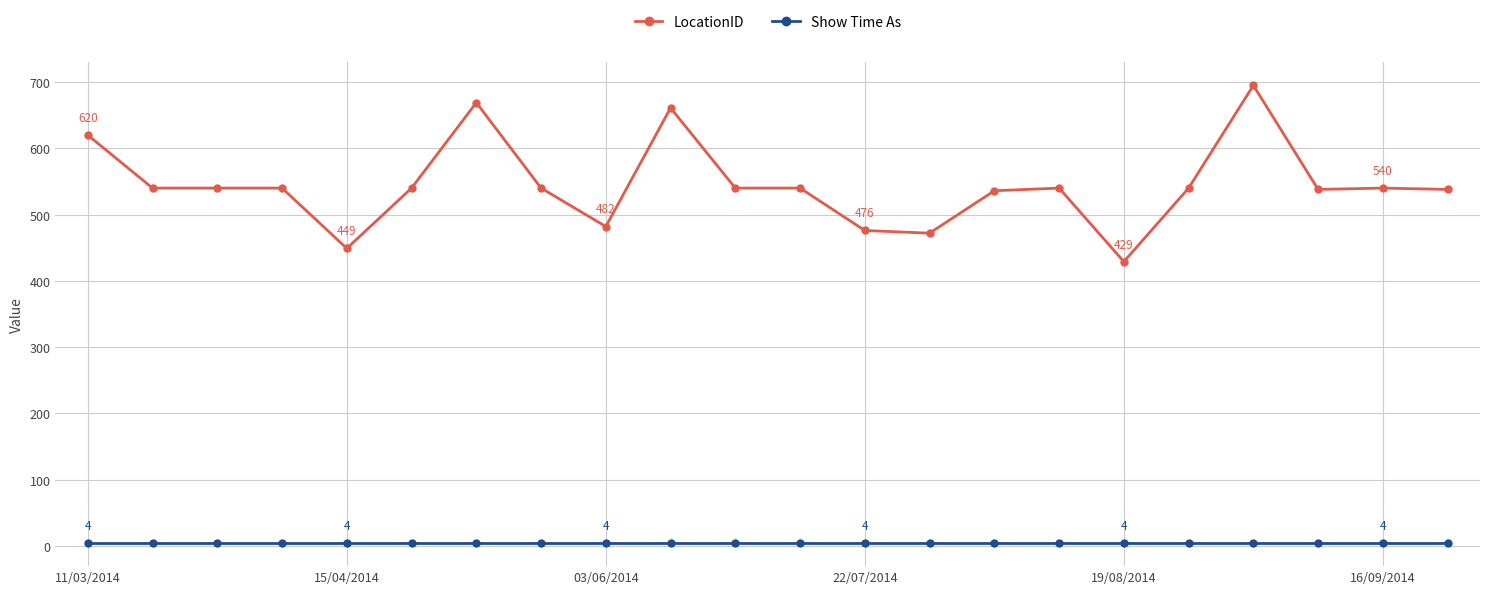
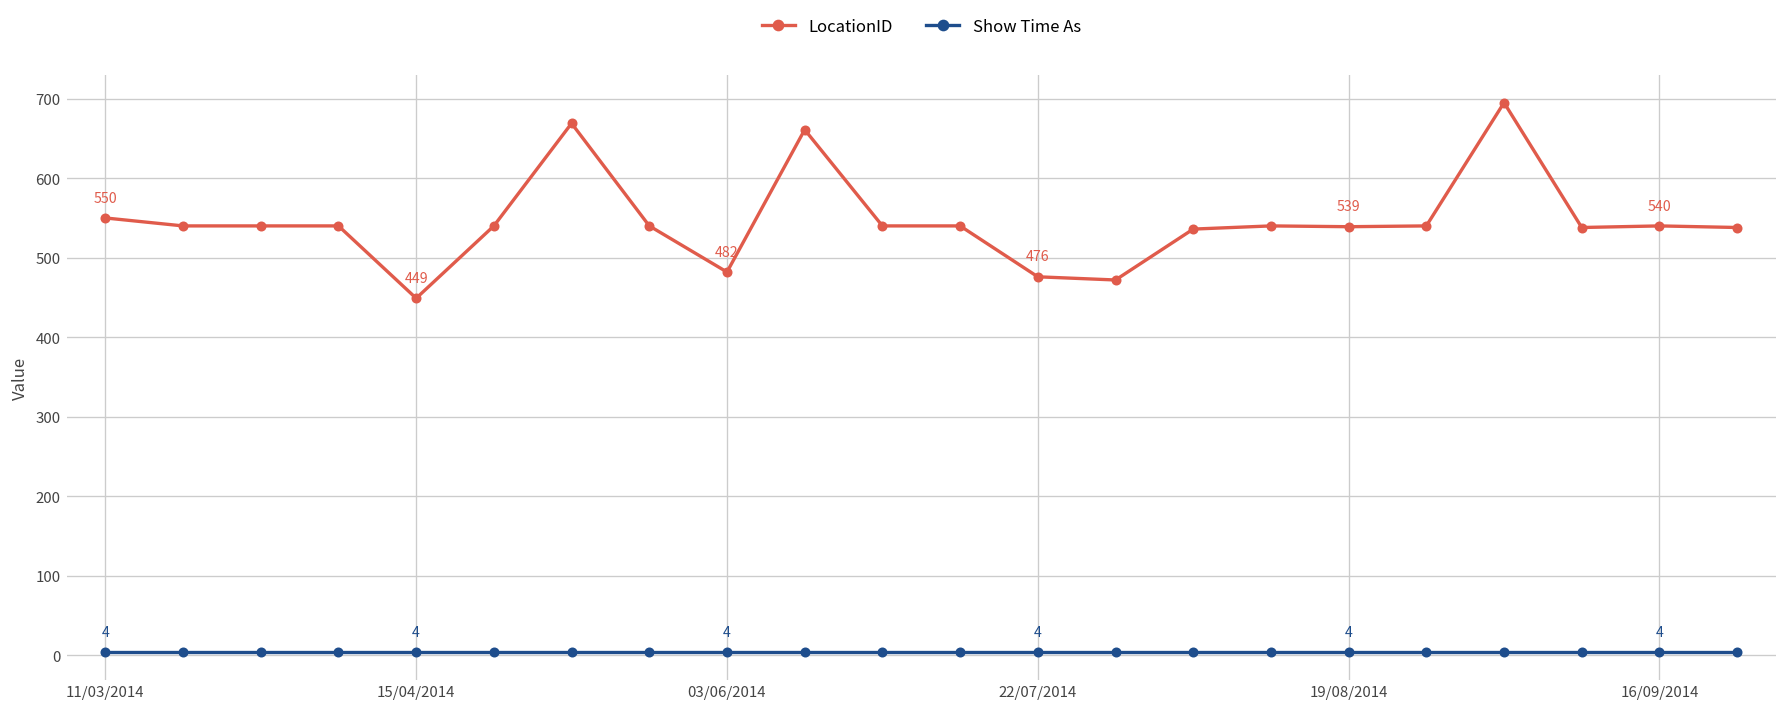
  {
    "LocationID": {
-     "11/03/2014": 620,
+     "11/03/2014": 550,
      "15/04/2014": 449,
      "03/06/2014": 482,
      "22/07/2014": 476,
-     "19/08/2014": 429,
+     "19/08/2014": 539,
      "16/09/2014": 540
    },
    "Show Time As": {
      "11/03/2014": 4,
      "15/04/2014": 4,
      "03/06/2014": 4,
      "22/07/2014": 4,
      "19/08/2014": 4,
      "16/09/2014": 4
    }
  }
